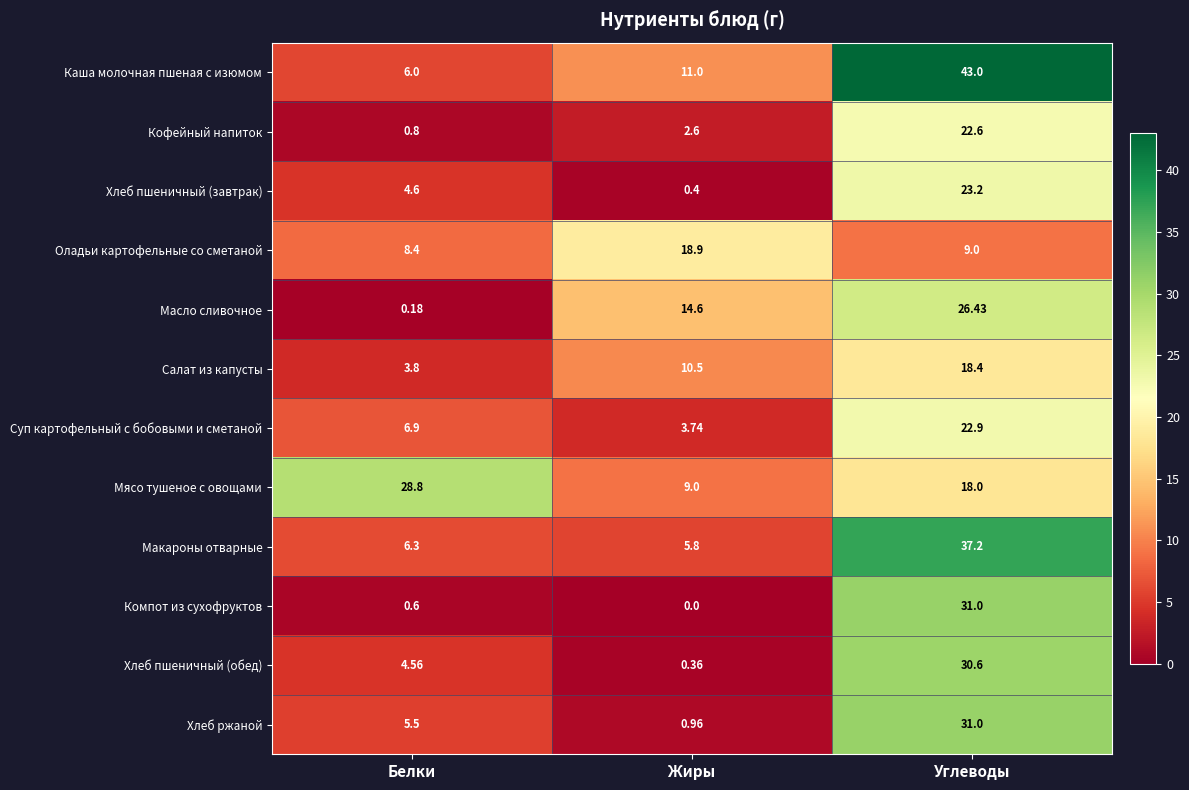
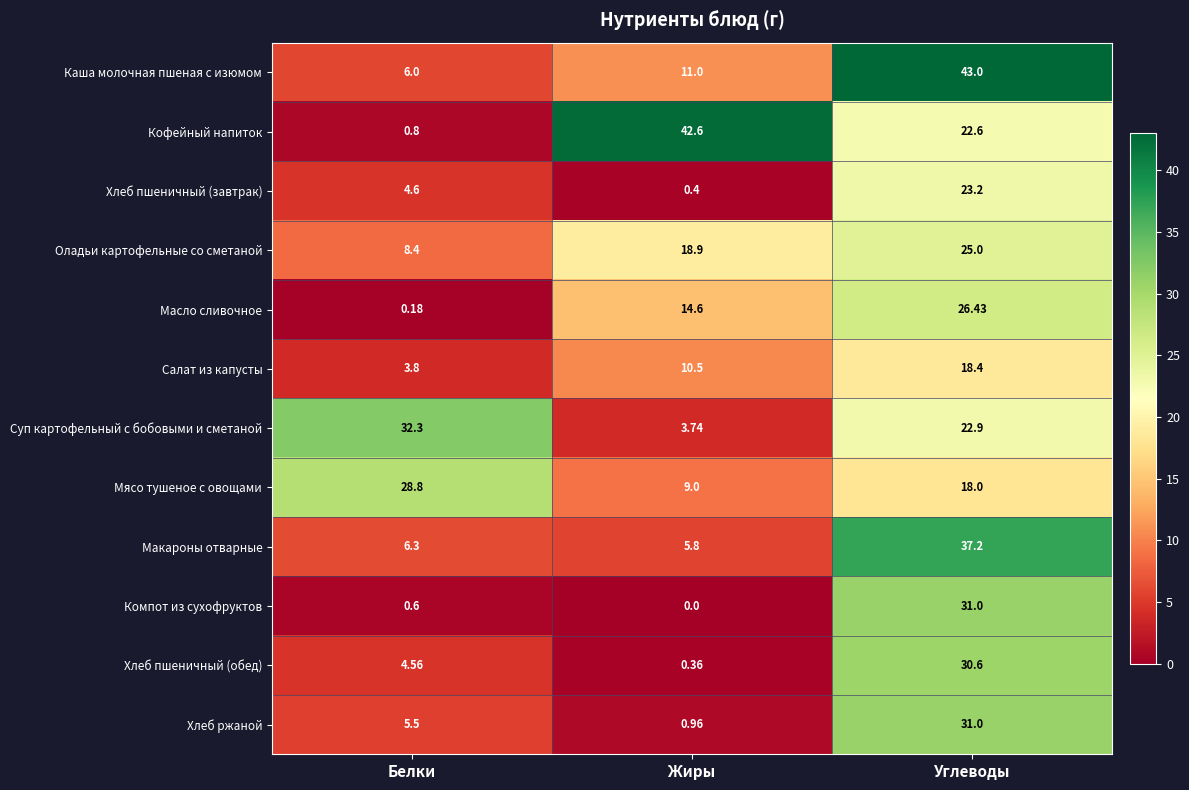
  {
    "Каша молочная пшеная с изюмом": {
      "Белки": 6.0,
      "Жиры": 11.0,
      "Углеводы": 43.0
    },
    "Кофейный напиток": {
      "Белки": 0.8,
-     "Жиры": 2.6,
+     "Жиры": 42.6,
      "Углеводы": 22.6
    },
    "Хлеб пшеничный (завтрак)": {
      "Белки": 4.6,
      "Жиры": 0.4,
      "Углеводы": 23.2
    },
    "Оладьи картофельные со сметаной": {
      "Белки": 8.4,
      "Жиры": 18.9,
-     "Углеводы": 9.0
+     "Углеводы": 25.0
    },
    "Масло сливочное": {
      "Белки": 0.18,
      "Жиры": 14.6,
      "Углеводы": 26.43
    },
    "Салат из капусты": {
      "Белки": 3.8,
      "Жиры": 10.5,
      "Углеводы": 18.4
    },
    "Суп картофельный с бобовыми и сметаной": {
-     "Белки": 6.9,
+     "Белки": 32.3,
      "Жиры": 3.74,
      "Углеводы": 22.9
    },
    "Мясо тушеное с овощами": {
      "Белки": 28.8,
      "Жиры": 9.0,
      "Углеводы": 18.0
    },
    "Макароны отварные": {
      "Белки": 6.3,
      "Жиры": 5.8,
      "Углеводы": 37.2
    },
    "Компот из сухофруктов": {
      "Белки": 0.6,
      "Жиры": 0.0,
      "Углеводы": 31.0
    },
    "Хлеб пшеничный (обед)": {
      "Белки": 4.56,
      "Жиры": 0.36,
      "Углеводы": 30.6
    },
    "Хлеб ржаной": {
      "Белки": 5.5,
      "Жиры": 0.96,
      "Углеводы": 31.0
    }
  }
